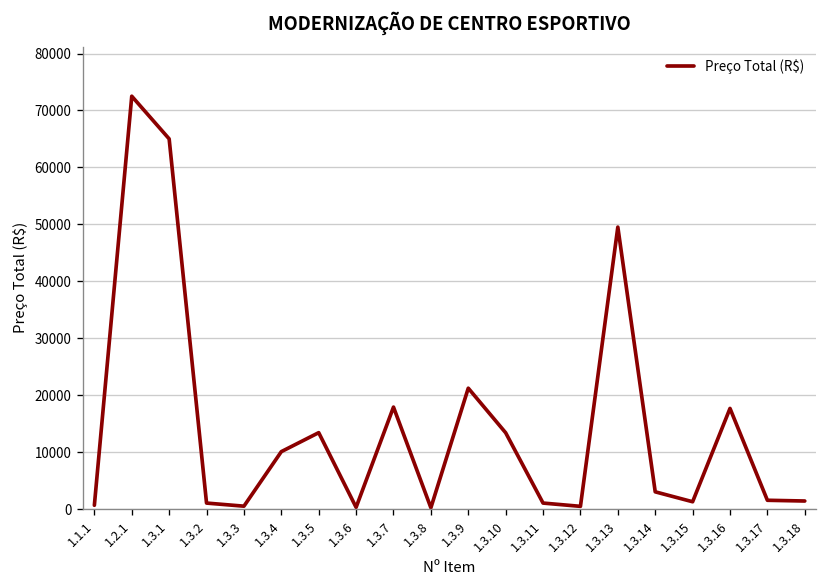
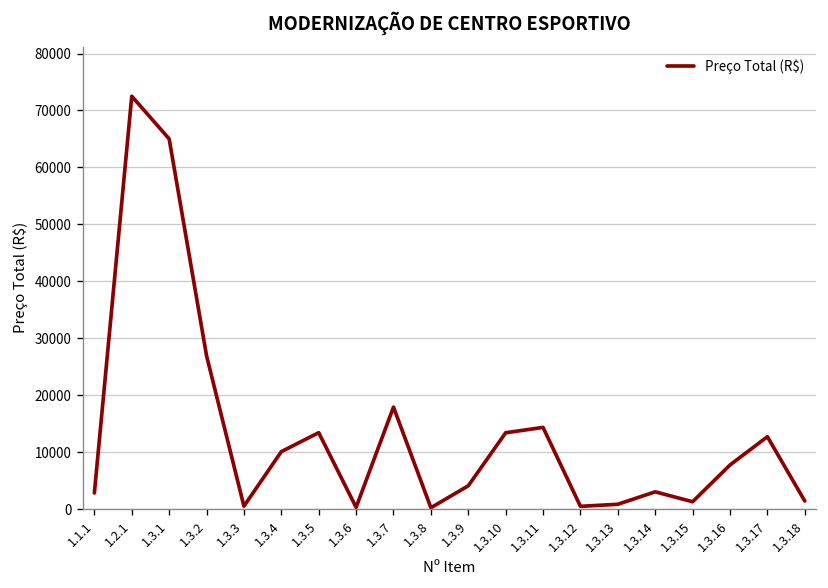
  {
-   "1.1.1": 1000,
+   "1.1.1": 3000,
    "1.2.1": 73000,
    "1.3.1": 65000,
-   "1.3.2": 1000,
+   "1.3.2": 27000,
    "1.3.3": 1000,
    "1.3.4": 10000,
    "1.3.5": 13000,
    "1.3.6": 0,
    "1.3.7": 18000,
    "1.3.8": 0,
-   "1.3.9": 21000,
+   "1.3.9": 4000,
    "1.3.10": 13000,
-   "1.3.11": 1000,
+   "1.3.11": 14000,
    "1.3.12": 0,
-   "1.3.13": 50000,
+   "1.3.13": 1000,
    "1.3.14": 3000,
    "1.3.15": 1000,
-   "1.3.16": 18000,
-   "1.3.17": 2000,
+   "1.3.16": 8000,
+   "1.3.17": 13000,
    "1.3.18": 1000
  }
